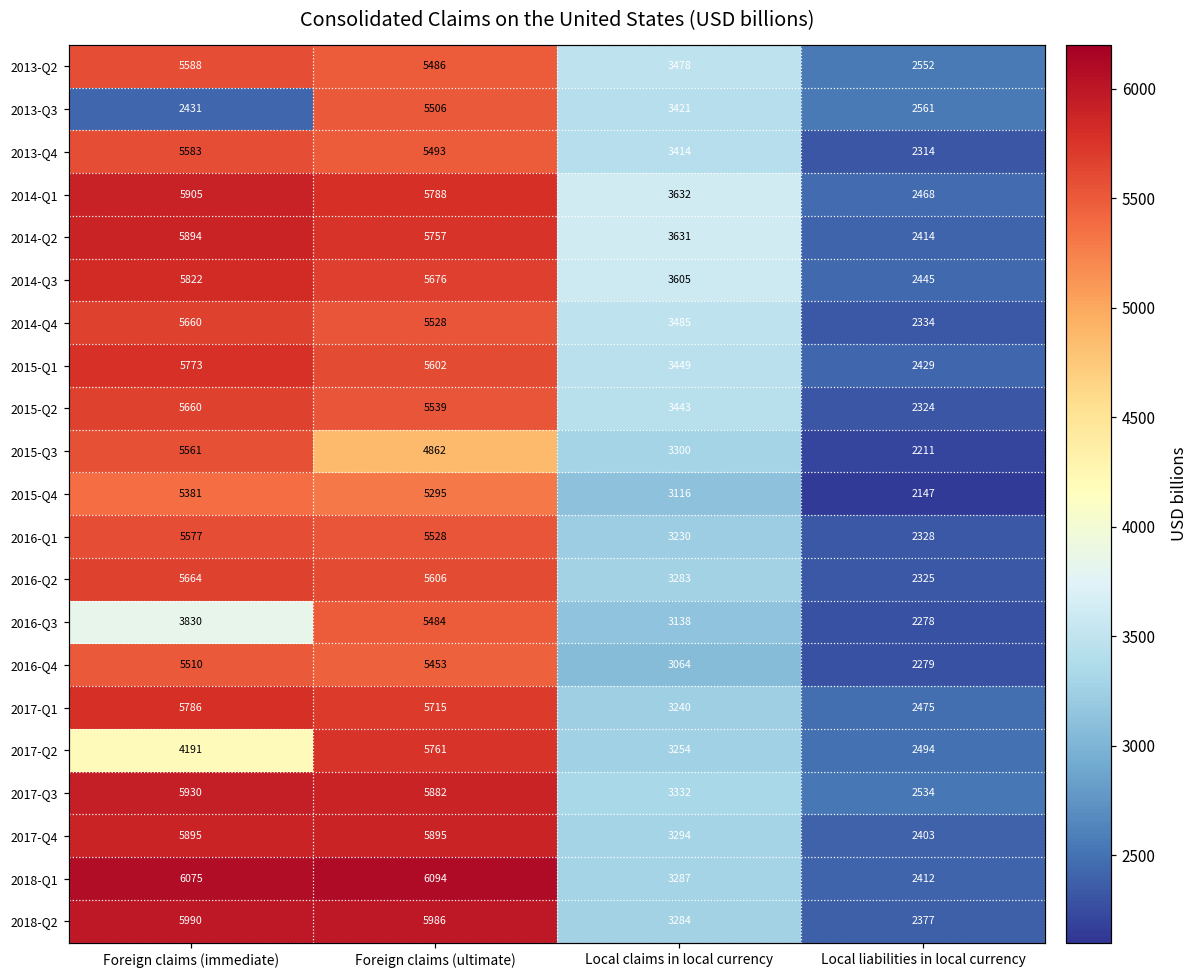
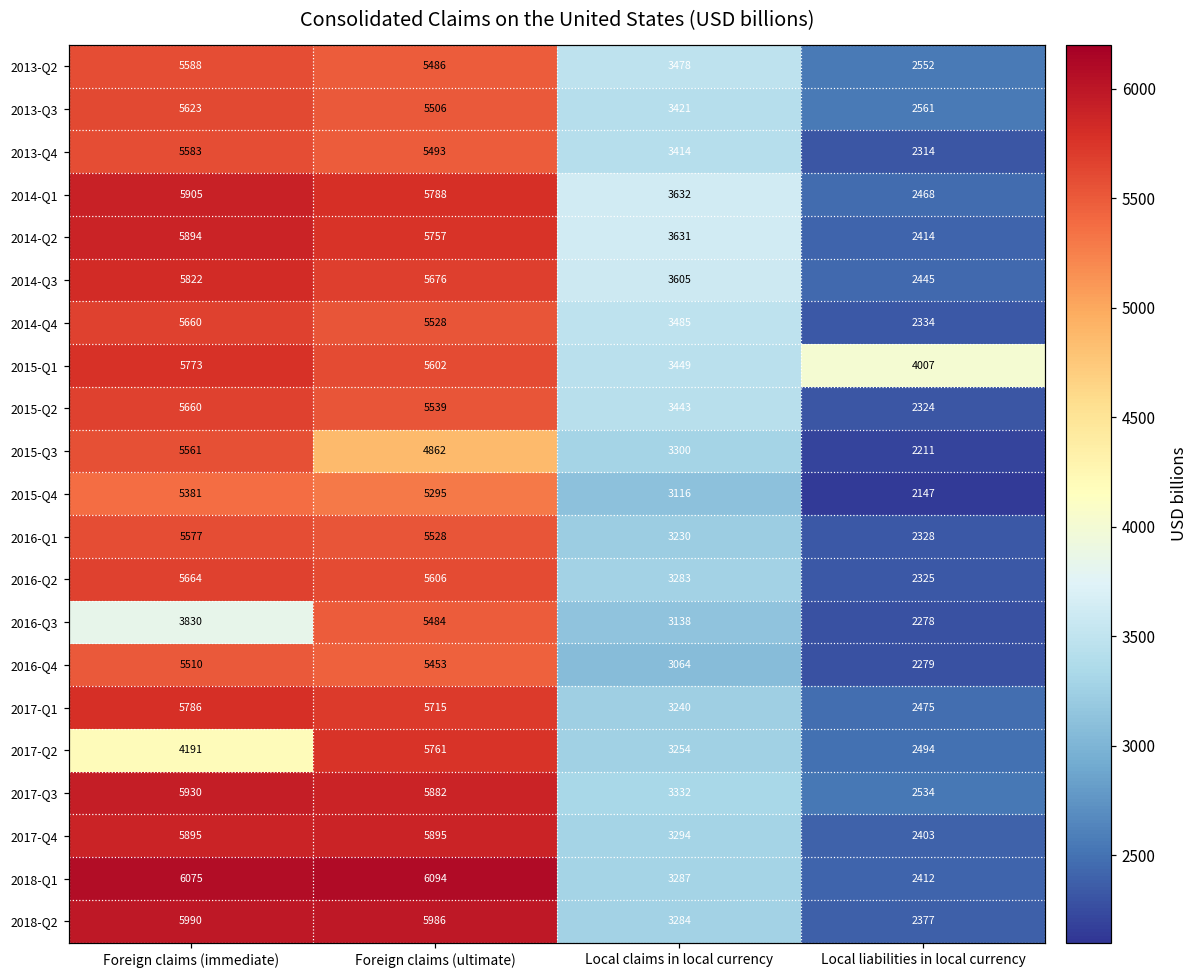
  {
    "2013-Q2": {
      "Foreign claims (immediate)": 5588,
      "Foreign claims (ultimate)": 5486,
      "Local claims in local currency": 3478,
      "Local liabilities in local currency": 2552
    },
    "2013-Q3": {
-     "Foreign claims (immediate)": 2431,
+     "Foreign claims (immediate)": 5623,
      "Foreign claims (ultimate)": 5506,
      "Local claims in local currency": 3421,
      "Local liabilities in local currency": 2561
    },
    "2013-Q4": {
      "Foreign claims (immediate)": 5583,
      "Foreign claims (ultimate)": 5493,
      "Local claims in local currency": 3414,
      "Local liabilities in local currency": 2314
    },
    "2014-Q1": {
      "Foreign claims (immediate)": 5905,
      "Foreign claims (ultimate)": 5788,
      "Local claims in local currency": 3632,
      "Local liabilities in local currency": 2468
    },
    "2014-Q2": {
      "Foreign claims (immediate)": 5894,
      "Foreign claims (ultimate)": 5757,
      "Local claims in local currency": 3631,
      "Local liabilities in local currency": 2414
    },
    "2014-Q3": {
      "Foreign claims (immediate)": 5822,
      "Foreign claims (ultimate)": 5676,
      "Local claims in local currency": 3605,
      "Local liabilities in local currency": 2445
    },
    "2014-Q4": {
      "Foreign claims (immediate)": 5660,
      "Foreign claims (ultimate)": 5528,
      "Local claims in local currency": 3485,
      "Local liabilities in local currency": 2334
    },
    "2015-Q1": {
      "Foreign claims (immediate)": 5773,
      "Foreign claims (ultimate)": 5602,
      "Local claims in local currency": 3449,
-     "Local liabilities in local currency": 2429
+     "Local liabilities in local currency": 4007
    },
    "2015-Q2": {
      "Foreign claims (immediate)": 5660,
      "Foreign claims (ultimate)": 5539,
      "Local claims in local currency": 3443,
      "Local liabilities in local currency": 2324
    },
    "2015-Q3": {
      "Foreign claims (immediate)": 5561,
      "Foreign claims (ultimate)": 4862,
      "Local claims in local currency": 3300,
      "Local liabilities in local currency": 2211
    },
    "2015-Q4": {
      "Foreign claims (immediate)": 5381,
      "Foreign claims (ultimate)": 5295,
      "Local claims in local currency": 3116,
      "Local liabilities in local currency": 2147
    },
    "2016-Q1": {
      "Foreign claims (immediate)": 5577,
      "Foreign claims (ultimate)": 5528,
      "Local claims in local currency": 3230,
      "Local liabilities in local currency": 2328
    },
    "2016-Q2": {
      "Foreign claims (immediate)": 5664,
      "Foreign claims (ultimate)": 5606,
      "Local claims in local currency": 3283,
      "Local liabilities in local currency": 2325
    },
    "2016-Q3": {
      "Foreign claims (immediate)": 3830,
      "Foreign claims (ultimate)": 5484,
      "Local claims in local currency": 3138,
      "Local liabilities in local currency": 2278
    },
    "2016-Q4": {
      "Foreign claims (immediate)": 5510,
      "Foreign claims (ultimate)": 5453,
      "Local claims in local currency": 3064,
      "Local liabilities in local currency": 2279
    },
    "2017-Q1": {
      "Foreign claims (immediate)": 5786,
      "Foreign claims (ultimate)": 5715,
      "Local claims in local currency": 3240,
      "Local liabilities in local currency": 2475
    },
    "2017-Q2": {
      "Foreign claims (immediate)": 4191,
      "Foreign claims (ultimate)": 5761,
      "Local claims in local currency": 3254,
      "Local liabilities in local currency": 2494
    },
    "2017-Q3": {
      "Foreign claims (immediate)": 5930,
      "Foreign claims (ultimate)": 5882,
      "Local claims in local currency": 3332,
      "Local liabilities in local currency": 2534
    },
    "2017-Q4": {
      "Foreign claims (immediate)": 5895,
      "Foreign claims (ultimate)": 5895,
      "Local claims in local currency": 3294,
      "Local liabilities in local currency": 2403
    },
    "2018-Q1": {
      "Foreign claims (immediate)": 6075,
      "Foreign claims (ultimate)": 6094,
      "Local claims in local currency": 3287,
      "Local liabilities in local currency": 2412
    },
    "2018-Q2": {
      "Foreign claims (immediate)": 5990,
      "Foreign claims (ultimate)": 5986,
      "Local claims in local currency": 3284,
      "Local liabilities in local currency": 2377
    }
  }
